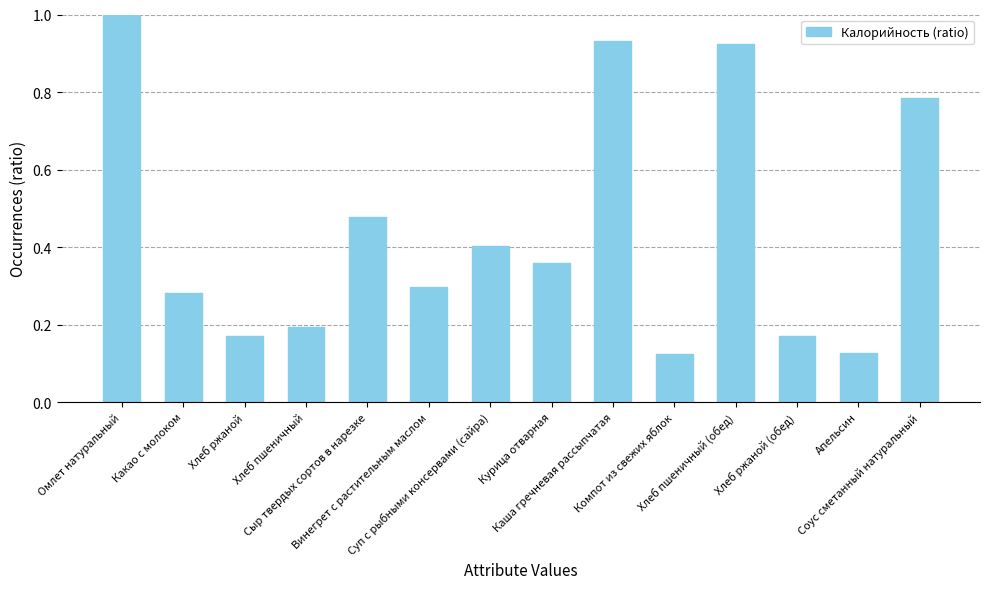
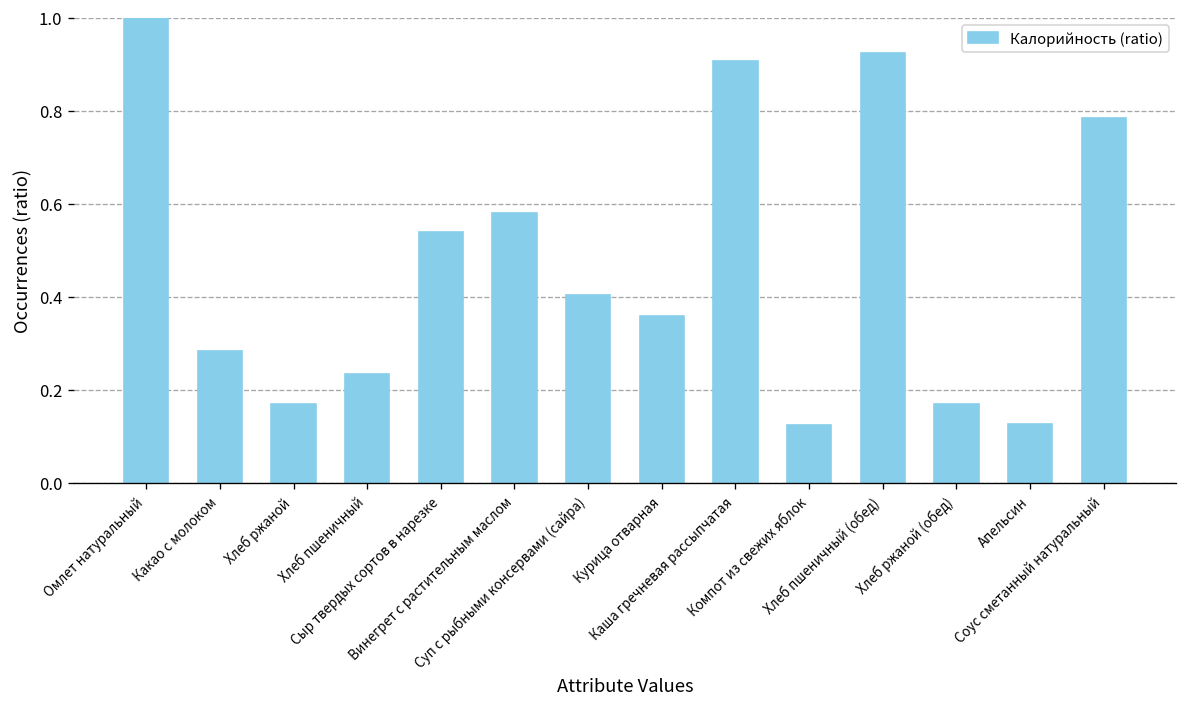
  {
    "Омлет натуральный": 1.00,
    "Какао с молоком": 0.28,
    "Хлеб ржаной": 0.17,
-   "Хлеб пшеничный": 0.19,
-   "Сыр твердых сортов в нарезке": 0.48,
-   "Винегрет с растительным маслом": 0.30,
+   "Хлеб пшеничный": 0.23,
+   "Сыр твердых сортов в нарезке": 0.54,
+   "Винегрет с растительным маслом": 0.58,
    "Суп с рыбными консервами (сайра)": 0.40,
    "Курица отварная": 0.36,
-   "Каша гречневая рассыпчатая": 0.93,
+   "Каша гречневая рассыпчатая": 0.91,
    "Компот из свежих яблок": 0.12,
    "Хлеб пшеничный (обед)": 0.92,
    "Хлеб ржаной (обед)": 0.17,
    "Апельсин": 0.13,
    "Соус сметанный натуральный": 0.78
  }
